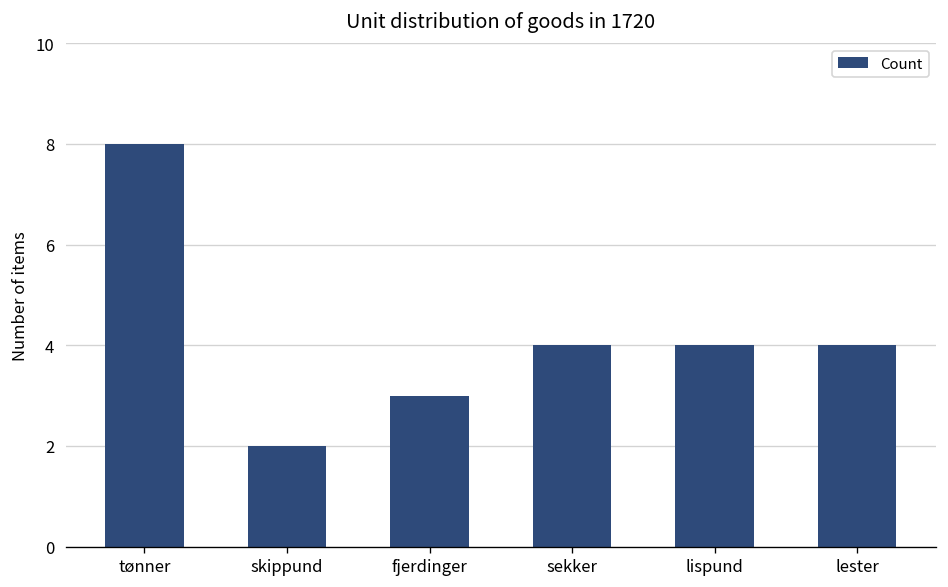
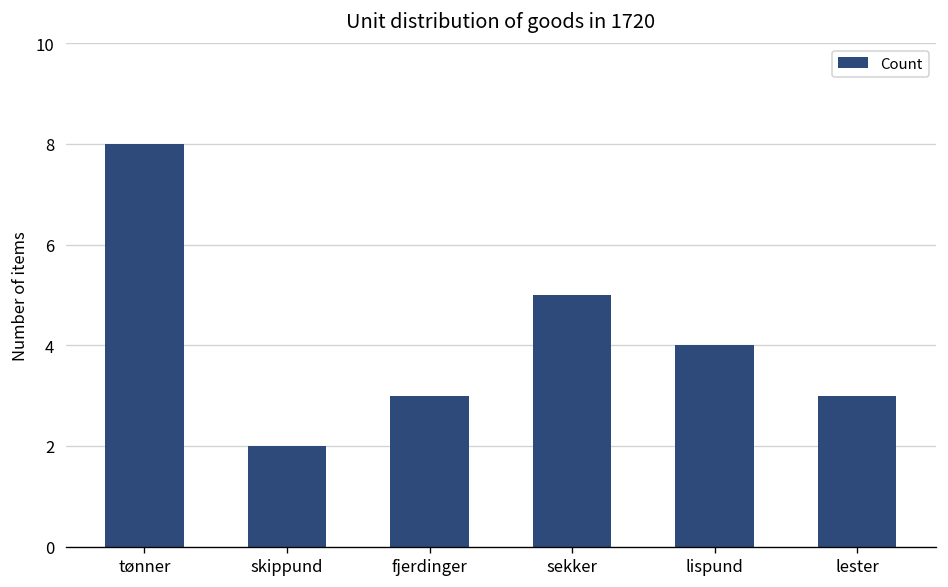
  {
    "tønner": 8,
    "skippund": 2,
    "fjerdinger": 3,
-   "sekker": 4,
+   "sekker": 5,
    "lispund": 4,
-   "lester": 4
+   "lester": 3
  }
